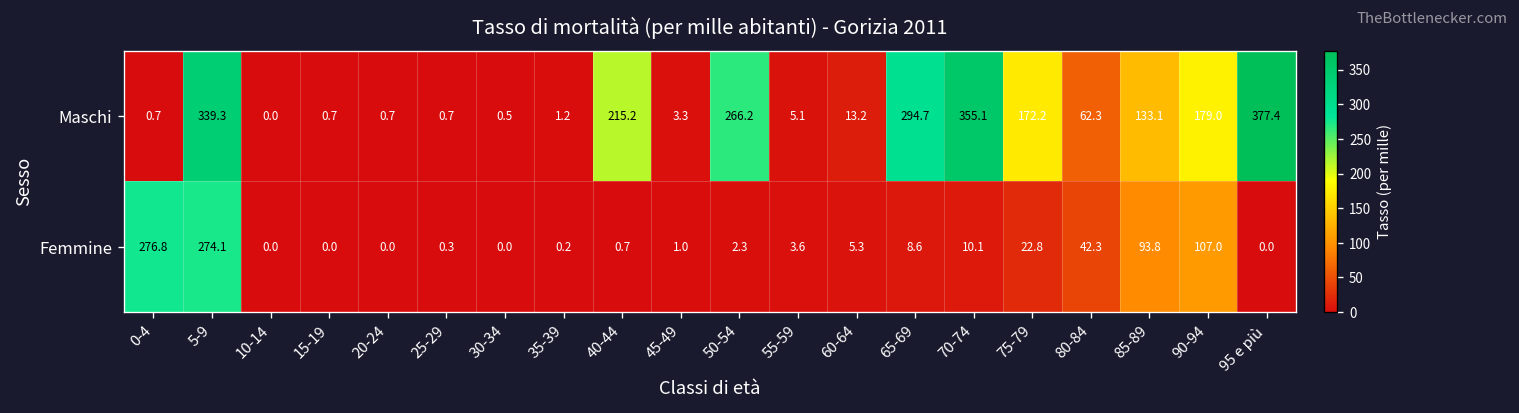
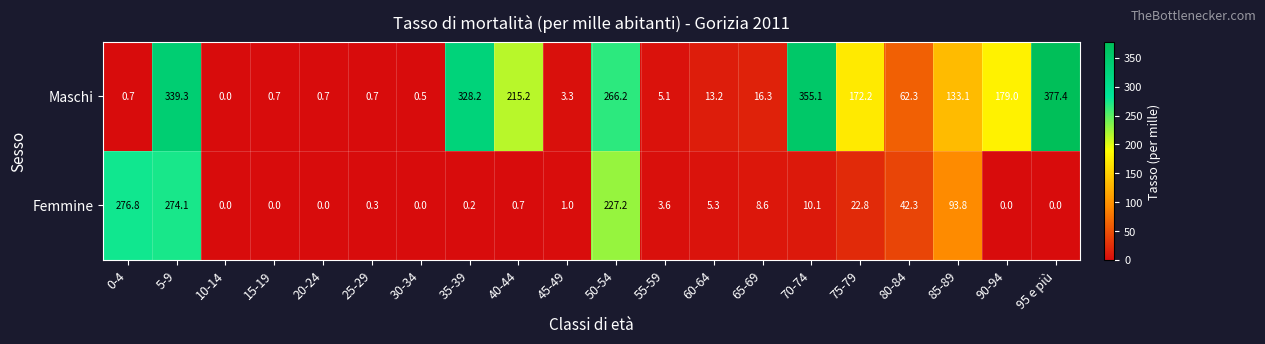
  {
    "Maschi": {
      "0-4": 0.7,
      "5-9": 339.3,
      "10-14": 0.0,
      "15-19": 0.7,
      "20-24": 0.7,
      "25-29": 0.7,
      "30-34": 0.5,
-     "35-39": 1.2,
+     "35-39": 328.2,
      "40-44": 215.2,
      "45-49": 3.3,
      "50-54": 266.2,
      "55-59": 5.1,
      "60-64": 13.2,
-     "65-69": 294.7,
+     "65-69": 16.3,
      "70-74": 355.1,
      "75-79": 172.2,
      "80-84": 62.3,
      "85-89": 133.1,
      "90-94": 179.0,
      "95 e più": 377.4
    },
    "Femmine": {
      "0-4": 276.8,
      "5-9": 274.1,
      "10-14": 0.0,
      "15-19": 0.0,
      "20-24": 0.0,
      "25-29": 0.3,
      "30-34": 0.0,
      "35-39": 0.2,
      "40-44": 0.7,
      "45-49": 1.0,
-     "50-54": 2.3,
+     "50-54": 227.2,
      "55-59": 3.6,
      "60-64": 5.3,
      "65-69": 8.6,
      "70-74": 10.1,
      "75-79": 22.8,
      "80-84": 42.3,
      "85-89": 93.8,
-     "90-94": 107.0,
+     "90-94": 0.0,
      "95 e più": 0.0
    }
  }
